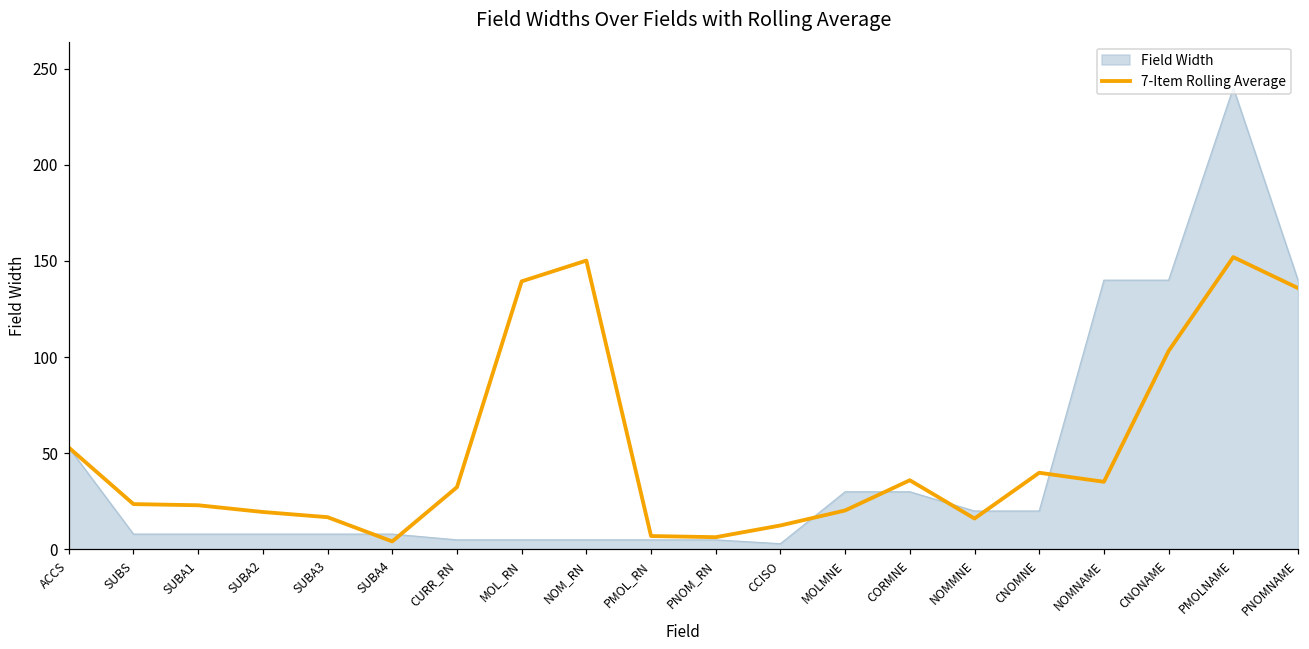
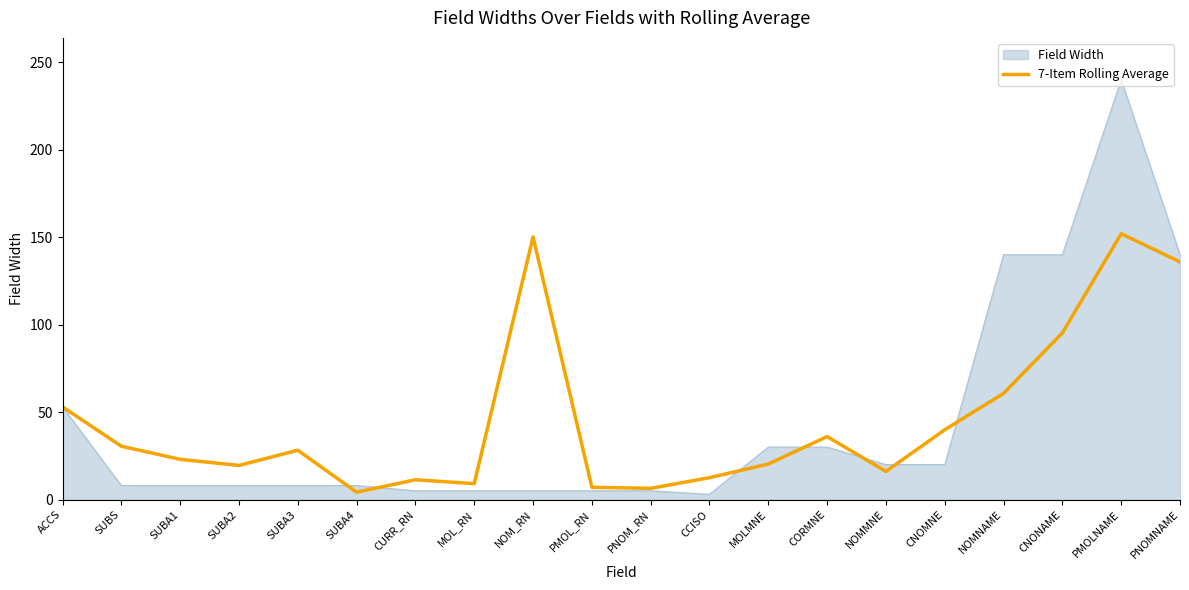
  {
    "Field Width": {
      "SUBS": 8,
      "SUBA1": 8,
      "SUBA2": 8,
      "SUBA3": 8,
      "SUBA4": 8,
      "CURR_RN": 5,
      "MOL_RN": 5,
      "NOM_RN": 5,
      "PMOL_RN": 5,
      "CCISO": 3,
      "MOLMNE": 30,
      "CORMNE": 30,
      "NOMMNE": 20,
      "CNOMNE": 20,
      "NOMNAME": 140,
      "CNONAME": 140,
      "PNOMNAME": 140
    },
    "7-Item Rolling Average": {
-     "SUBS": 24,
+     "SUBS": 31,
      "SUBA1": 23,
      "SUBA2": 20,
-     "SUBA3": 17,
+     "SUBA3": 28,
      "SUBA4": 4,
-     "CURR_RN": 32,
-     "MOL_RN": 139,
+     "CURR_RN": 11,
+     "MOL_RN": 9,
      "NOM_RN": 150,
      "PMOL_RN": 7,
      "CCISO": 13,
      "MOLMNE": 20,
      "CORMNE": 36,
      "NOMMNE": 16,
      "CNOMNE": 40,
-     "NOMNAME": 35,
-     "CNONAME": 103,
+     "NOMNAME": 61,
+     "CNONAME": 95,
      "PMOLNAME": 152,
      "PNOMNAME": 136
    }
  }
